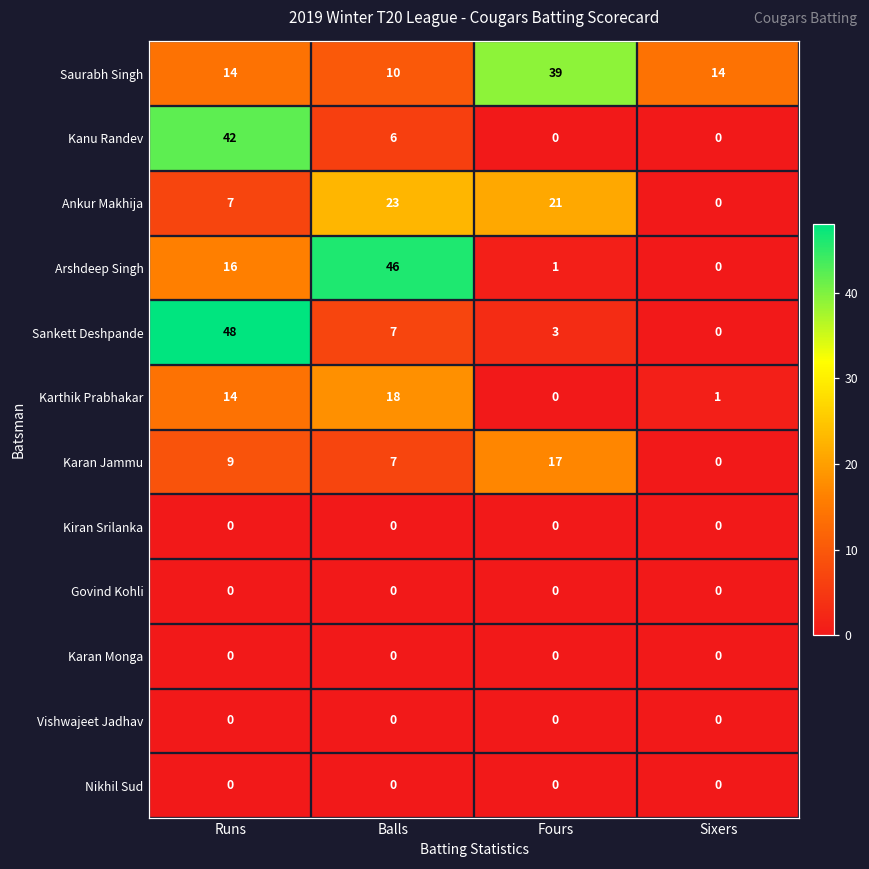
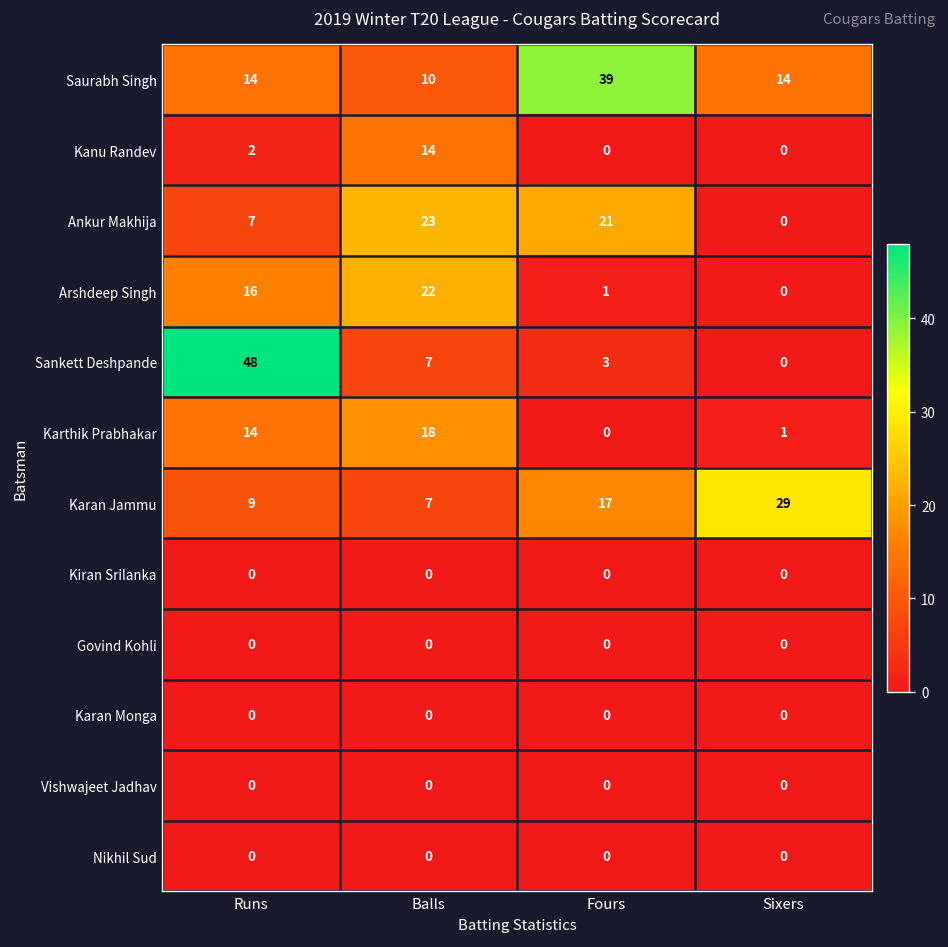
  {
    "Saurabh Singh": {
      "Runs": 14,
      "Balls": 10,
      "Fours": 39,
      "Sixers": 14
    },
    "Kanu Randev": {
-     "Runs": 42,
-     "Balls": 6,
+     "Runs": 2,
+     "Balls": 14,
      "Fours": 0,
      "Sixers": 0
    },
    "Ankur Makhija": {
      "Runs": 7,
      "Balls": 23,
      "Fours": 21,
      "Sixers": 0
    },
    "Arshdeep Singh": {
      "Runs": 16,
-     "Balls": 46,
+     "Balls": 22,
      "Fours": 1,
      "Sixers": 0
    },
    "Sankett Deshpande": {
      "Runs": 48,
      "Balls": 7,
      "Fours": 3,
      "Sixers": 0
    },
    "Karthik Prabhakar": {
      "Runs": 14,
      "Balls": 18,
      "Fours": 0,
      "Sixers": 1
    },
    "Karan Jammu": {
      "Runs": 9,
      "Balls": 7,
      "Fours": 17,
-     "Sixers": 0
+     "Sixers": 29
    },
    "Kiran Srilanka": {
      "Runs": 0,
      "Balls": 0,
      "Fours": 0,
      "Sixers": 0
    },
    "Govind Kohli": {
      "Runs": 0,
      "Balls": 0,
      "Fours": 0,
      "Sixers": 0
    },
    "Karan Monga": {
      "Runs": 0,
      "Balls": 0,
      "Fours": 0,
      "Sixers": 0
    },
    "Vishwajeet Jadhav": {
      "Runs": 0,
      "Balls": 0,
      "Fours": 0,
      "Sixers": 0
    },
    "Nikhil Sud": {
      "Runs": 0,
      "Balls": 0,
      "Fours": 0,
      "Sixers": 0
    }
  }
